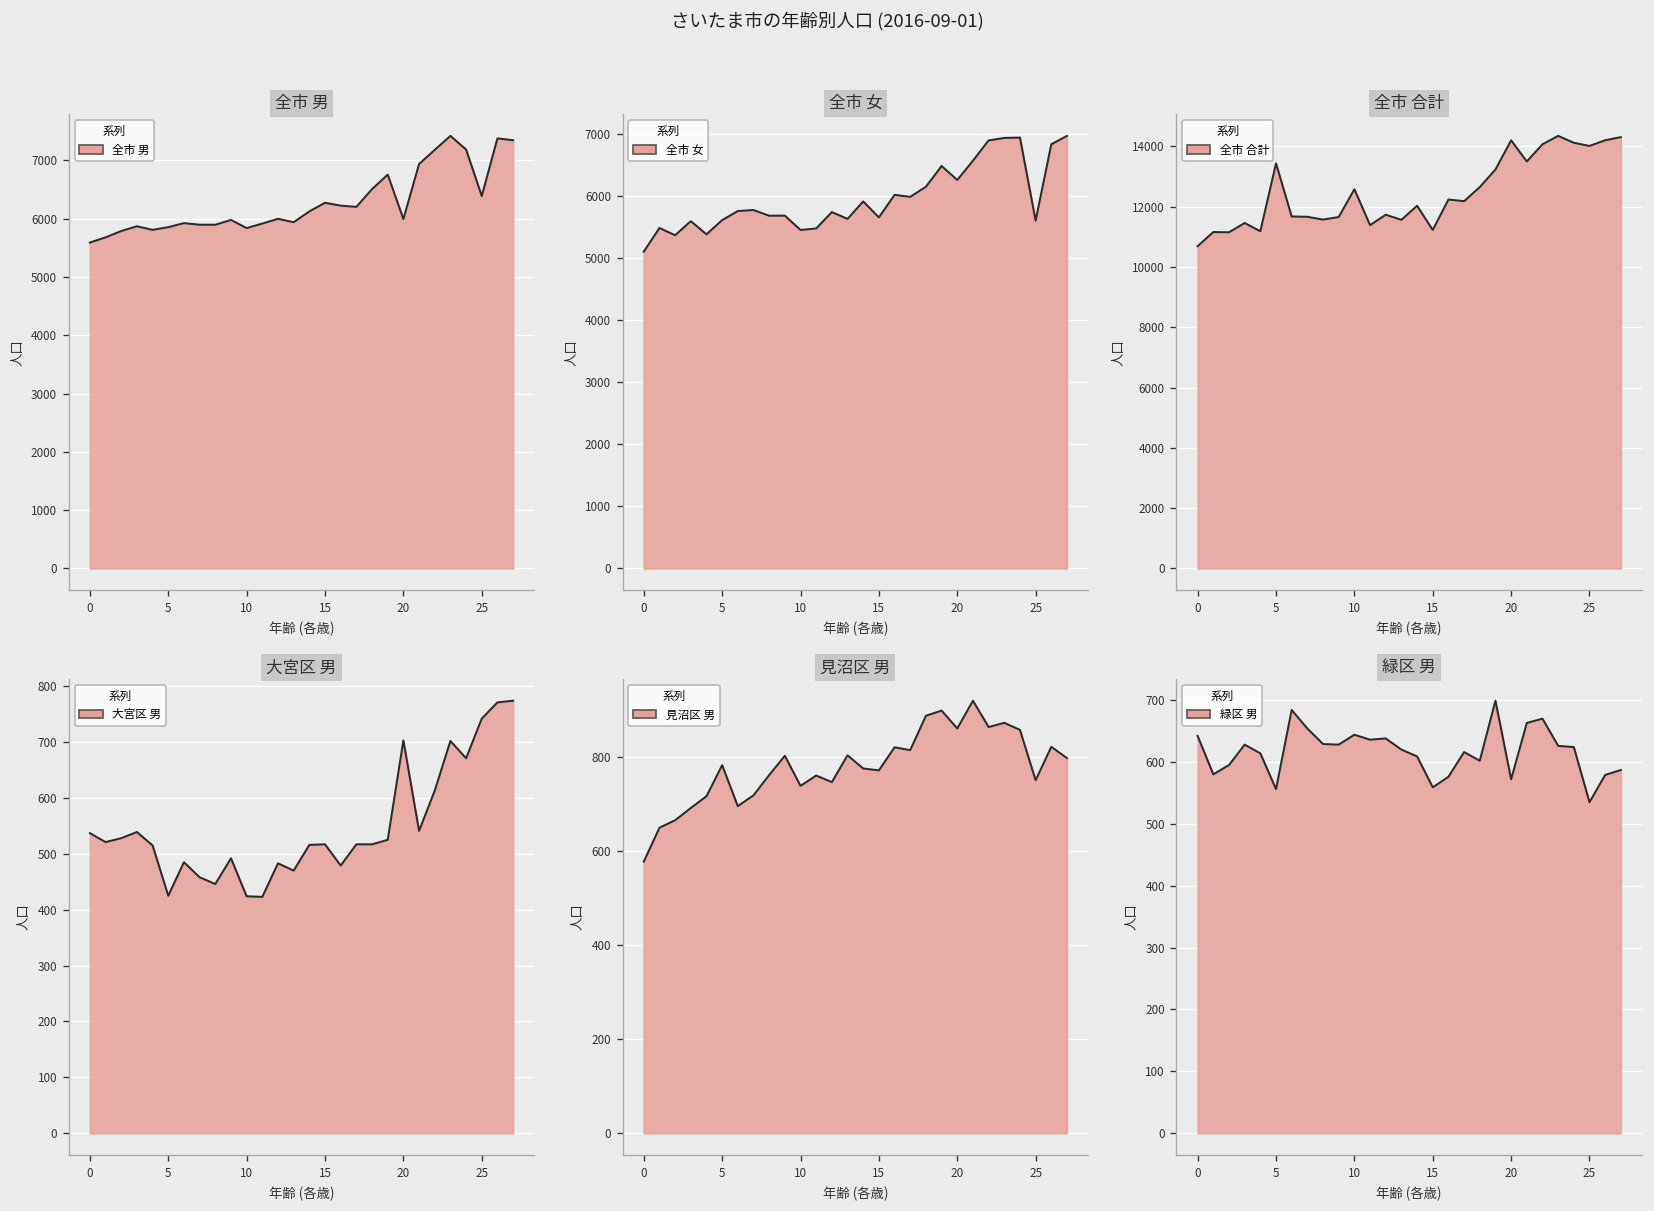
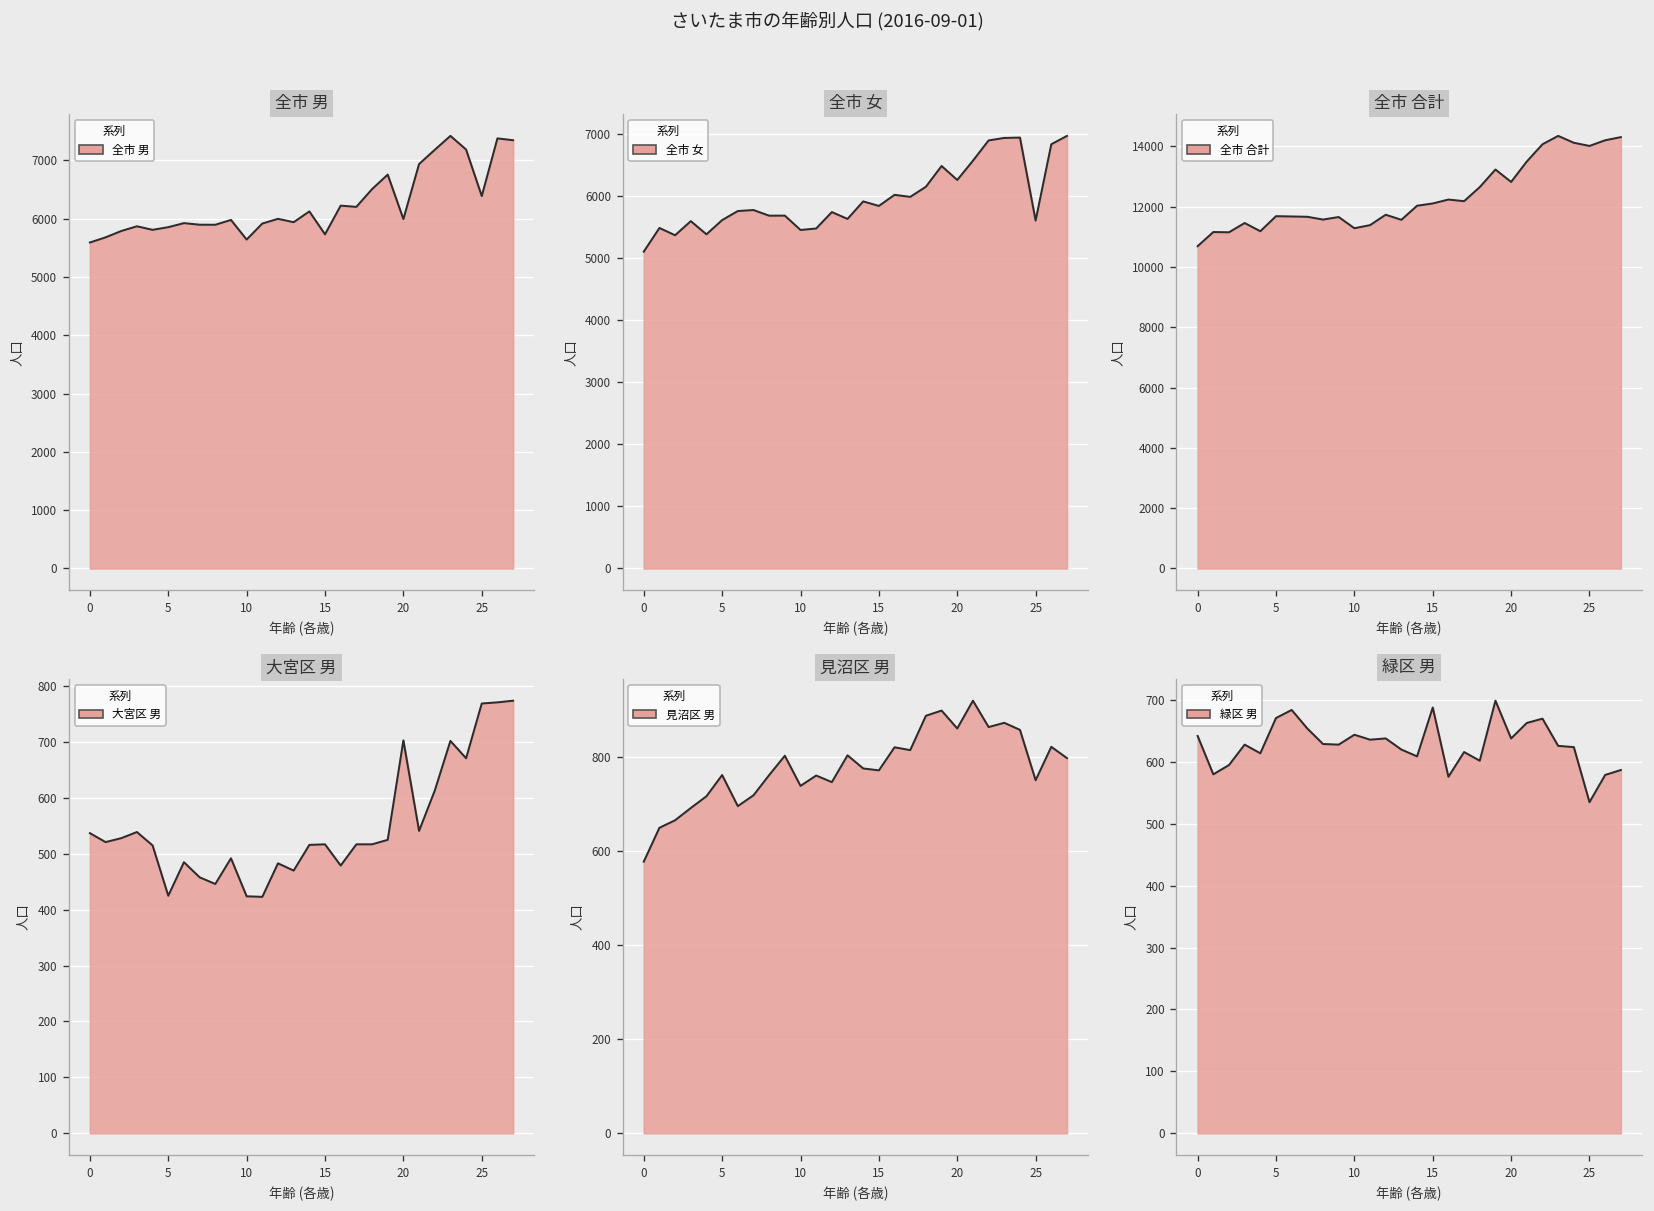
  {
    "全市 男": {
      "0": 5600,
      "5": 5900,
-     "10": 5800,
-     "15": 6300,
+     "10": 5600,
+     "15": 5700,
      "20": 6000,
      "25": 6400
    },
    "全市 女": {
      "0": 5100,
      "5": 5600,
      "10": 5500,
-     "15": 5700,
+     "15": 5800,
      "20": 6300,
      "25": 5600
    },
    "全市 合計": {
      "0": 10700,
-     "5": 13400,
-     "10": 12600,
-     "15": 11200,
-     "20": 14200,
+     "5": 11700,
+     "10": 11300,
+     "15": 12100,
+     "20": 12800,
      "25": 14000
    },
    "大宮区 男": {
      "0": 540,
      "5": 430,
      "10": 420,
      "15": 520,
      "20": 700,
-     "25": 740
+     "25": 770
    },
    "見沼区 男": {
      "0": 580,
-     "5": 780,
+     "5": 760,
      "10": 740,
      "15": 770,
      "20": 860,
      "25": 750
    },
    "緑区 男": {
      "0": 640,
-     "5": 560,
+     "5": 670,
      "10": 640,
-     "15": 560,
-     "20": 570,
+     "15": 690,
+     "20": 640,
      "25": 540
    }
  }
